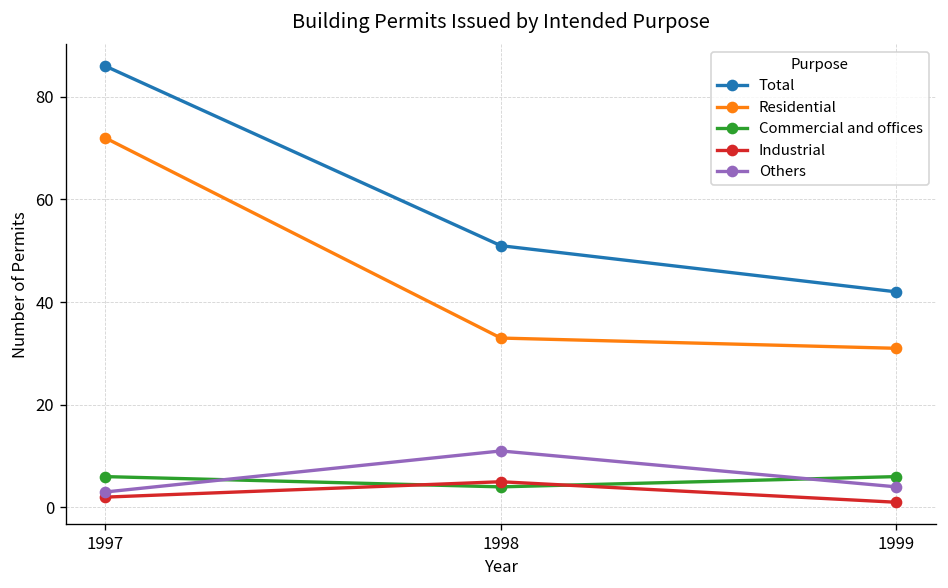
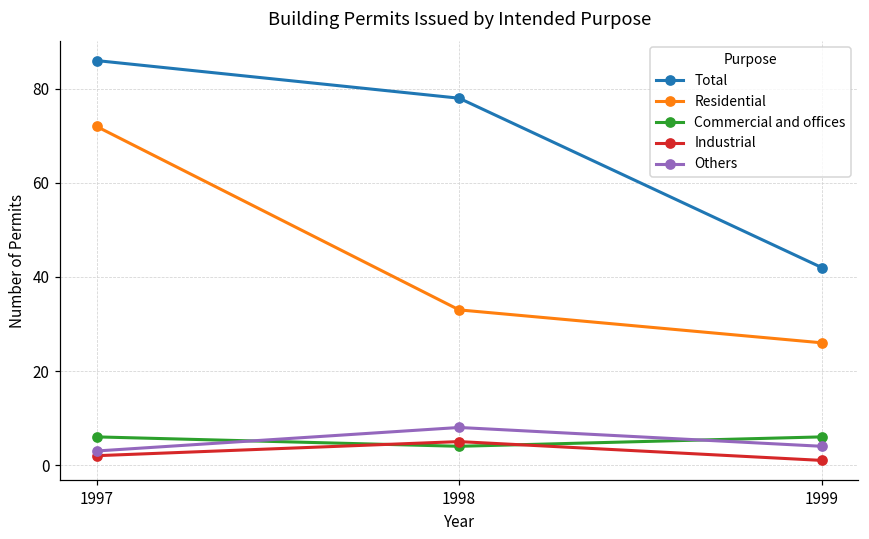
  {
    "Total": {
      "1997": 86,
-     "1998": 51,
+     "1998": 78,
      "1999": 42
    },
    "Residential": {
      "1997": 72,
      "1998": 33,
-     "1999": 31
+     "1999": 26
    },
    "Commercial and offices": {
      "1997": 6,
      "1998": 4,
      "1999": 6
    },
    "Industrial": {
      "1997": 2,
      "1998": 5,
      "1999": 1
    },
    "Others": {
      "1997": 3,
-     "1998": 11,
+     "1998": 8,
      "1999": 4
    }
  }
